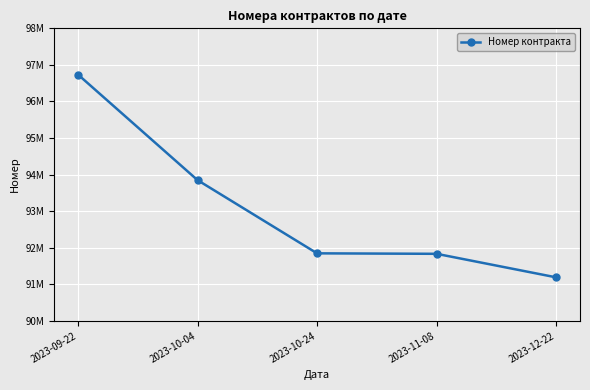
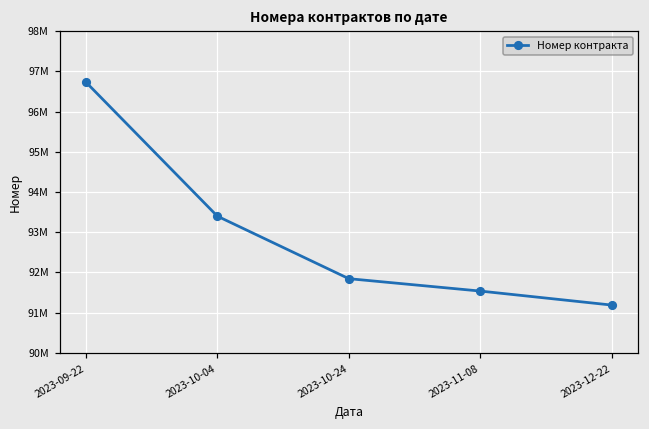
  {
    "2023-09-22": 96700000,
-   "2023-10-04": 93800000,
+   "2023-10-04": 93400000,
    "2023-10-24": 91800000,
-   "2023-11-08": 91800000,
+   "2023-11-08": 91500000,
    "2023-12-22": 91200000
  }
